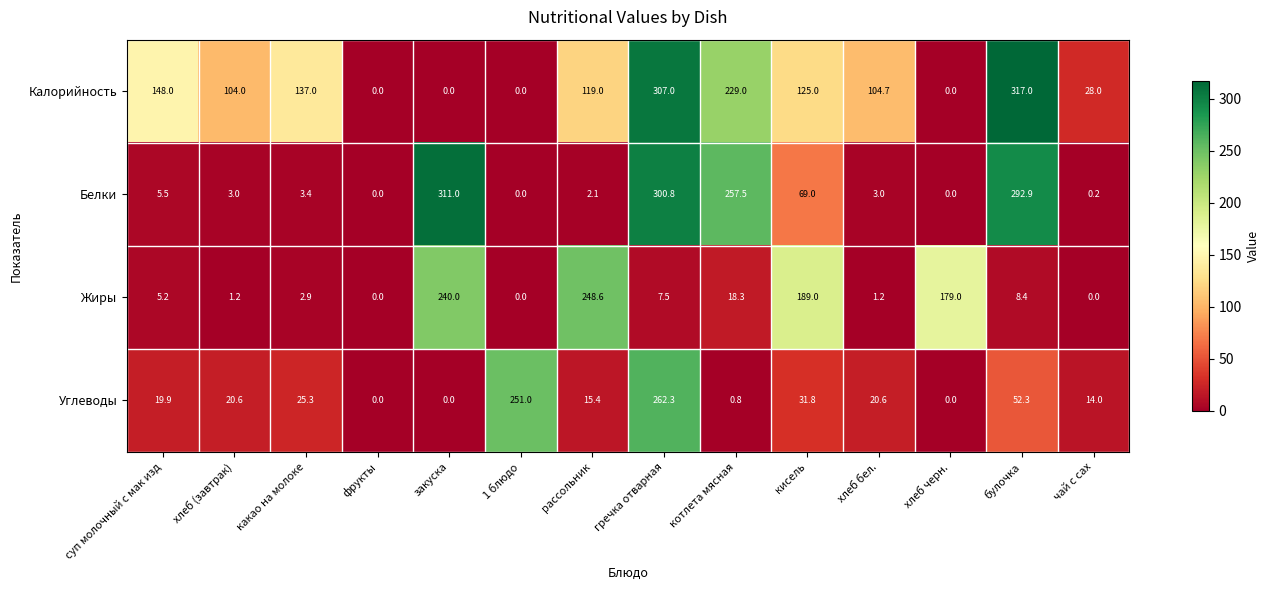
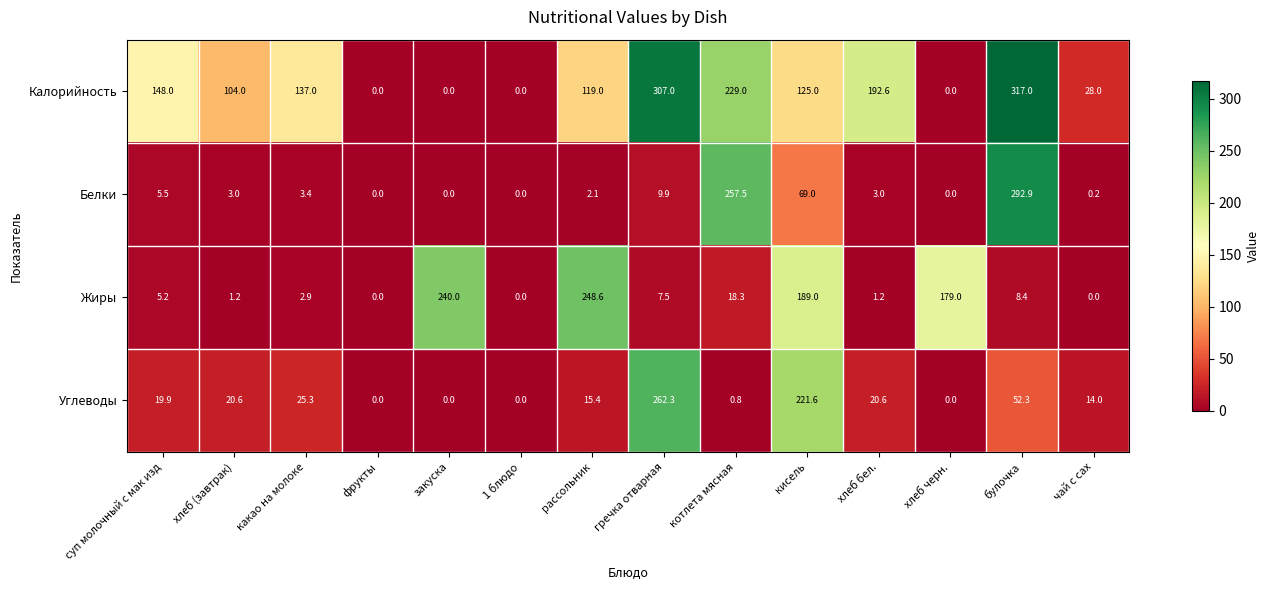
  {
    "Калорийность": {
      "суп молочный с мак изд": 148.0,
      "хлеб (завтрак)": 104.0,
      "какао на молоке": 137.0,
      "фрукты": 0.0,
      "закуска": 0.0,
      "1 блюдо": 0.0,
      "рассольник": 119.0,
      "гречка отварная": 307.0,
      "котлета мясная": 229.0,
      "кисель": 125.0,
-     "хлеб бел.": 104.7,
+     "хлеб бел.": 192.6,
      "хлеб черн.": 0.0,
      "булочка": 317.0,
      "чай с сах": 28.0
    },
    "Белки": {
      "суп молочный с мак изд": 5.5,
      "хлеб (завтрак)": 3.0,
      "какао на молоке": 3.4,
      "фрукты": 0.0,
-     "закуска": 311.0,
+     "закуска": 0.0,
      "1 блюдо": 0.0,
      "рассольник": 2.1,
-     "гречка отварная": 300.8,
+     "гречка отварная": 9.9,
      "котлета мясная": 257.5,
      "кисель": 69.0,
      "хлеб бел.": 3.0,
      "хлеб черн.": 0.0,
      "булочка": 292.9,
      "чай с сах": 0.2
    },
    "Жиры": {
      "суп молочный с мак изд": 5.2,
      "хлеб (завтрак)": 1.2,
      "какао на молоке": 2.9,
      "фрукты": 0.0,
      "закуска": 240.0,
      "1 блюдо": 0.0,
      "рассольник": 248.6,
      "гречка отварная": 7.5,
      "котлета мясная": 18.3,
      "кисель": 189.0,
      "хлеб бел.": 1.2,
      "хлеб черн.": 179.0,
      "булочка": 8.4,
      "чай с сах": 0.0
    },
    "Углеводы": {
      "суп молочный с мак изд": 19.9,
      "хлеб (завтрак)": 20.6,
      "какао на молоке": 25.3,
      "фрукты": 0.0,
      "закуска": 0.0,
-     "1 блюдо": 251.0,
+     "1 блюдо": 0.0,
      "рассольник": 15.4,
      "гречка отварная": 262.3,
      "котлета мясная": 0.8,
-     "кисель": 31.8,
+     "кисель": 221.6,
      "хлеб бел.": 20.6,
      "хлеб черн.": 0.0,
      "булочка": 52.3,
      "чай с сах": 14.0
    }
  }
